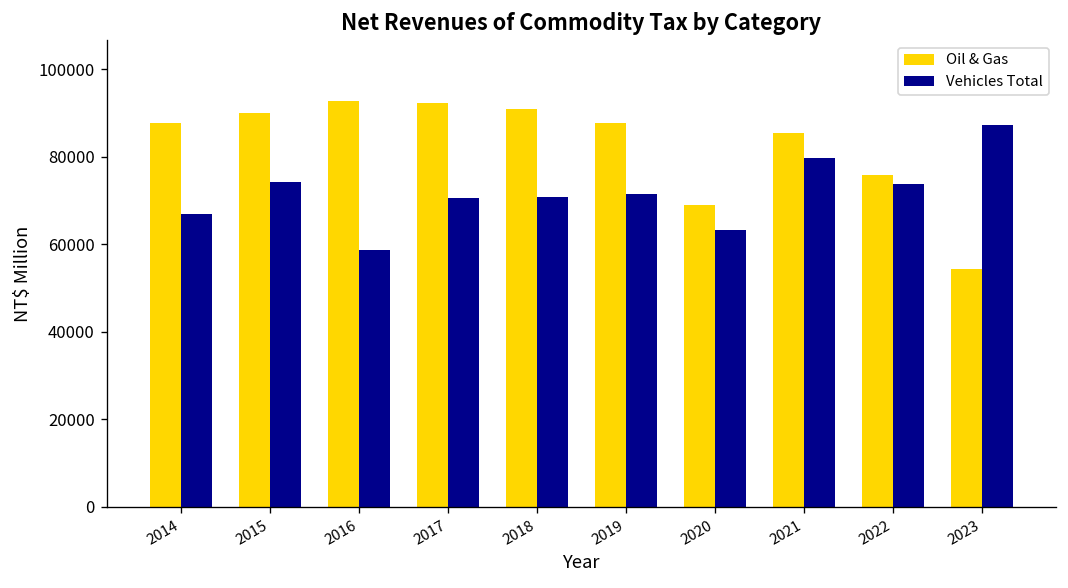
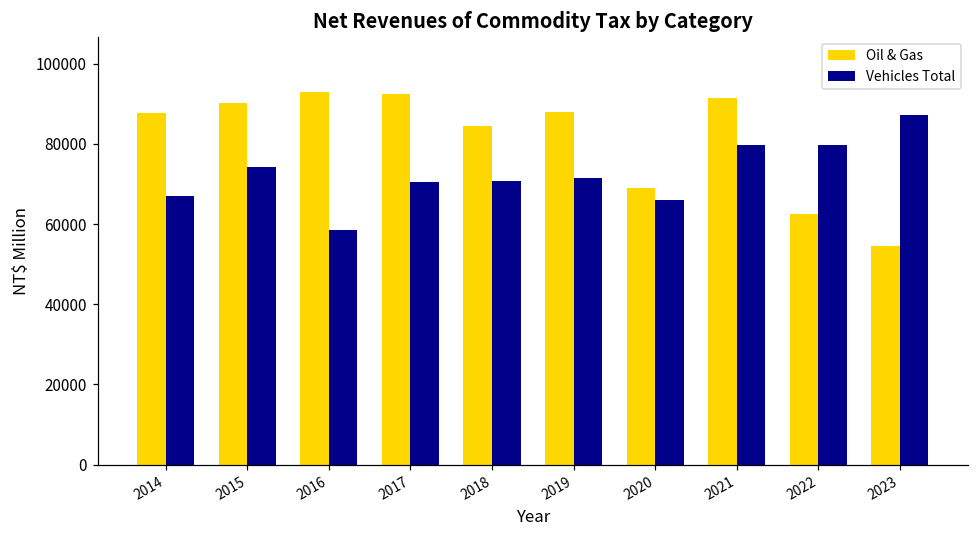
  {
    "Oil & Gas": {
      "2014": 88000,
      "2015": 90000,
      "2016": 93000,
      "2017": 92000,
-     "2018": 91000,
+     "2018": 84000,
      "2019": 88000,
      "2020": 69000,
-     "2021": 85000,
-     "2022": 76000,
+     "2021": 92000,
+     "2022": 62000,
      "2023": 54000
    },
    "Vehicles Total": {
      "2014": 67000,
      "2015": 74000,
      "2016": 59000,
      "2017": 71000,
      "2018": 71000,
      "2019": 72000,
-     "2020": 63000,
+     "2020": 66000,
      "2021": 80000,
-     "2022": 74000,
+     "2022": 80000,
      "2023": 87000
    }
  }
